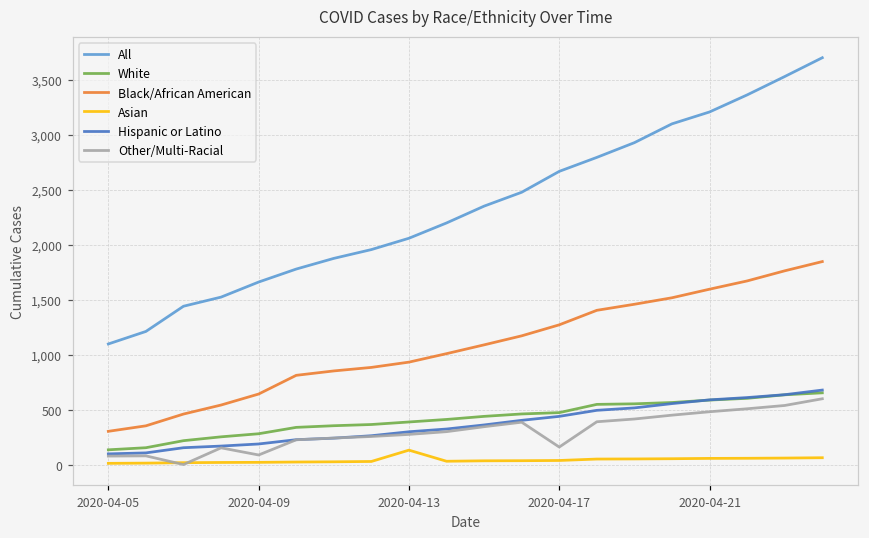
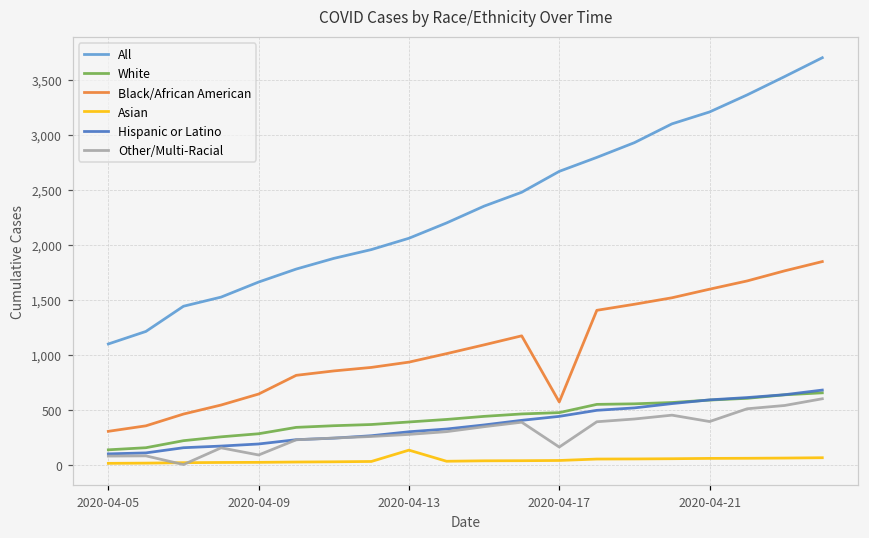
  {
    "White": {
      "2020-04-05": "140",
      "2020-04-09": "280",
      "2020-04-13": "390",
      "2020-04-17": "470"
    },
    "Black/African American": {
      "2020-04-05": "300",
      "2020-04-09": "640",
      "2020-04-13": "930",
-     "2020-04-17": "1,270",
+     "2020-04-17": "570",
      "2020-04-21": "1,600"
    },
    "Asian": {
      "2020-04-05": "10",
      "2020-04-09": "20",
      "2020-04-13": "130",
      "2020-04-17": "40",
      "2020-04-21": "60"
    },
    "Other/Multi-Racial": {
      "2020-04-09": "90",
      "2020-04-17": "160",
-     "2020-04-21": "480"
+     "2020-04-21": "390"
    }
  }
